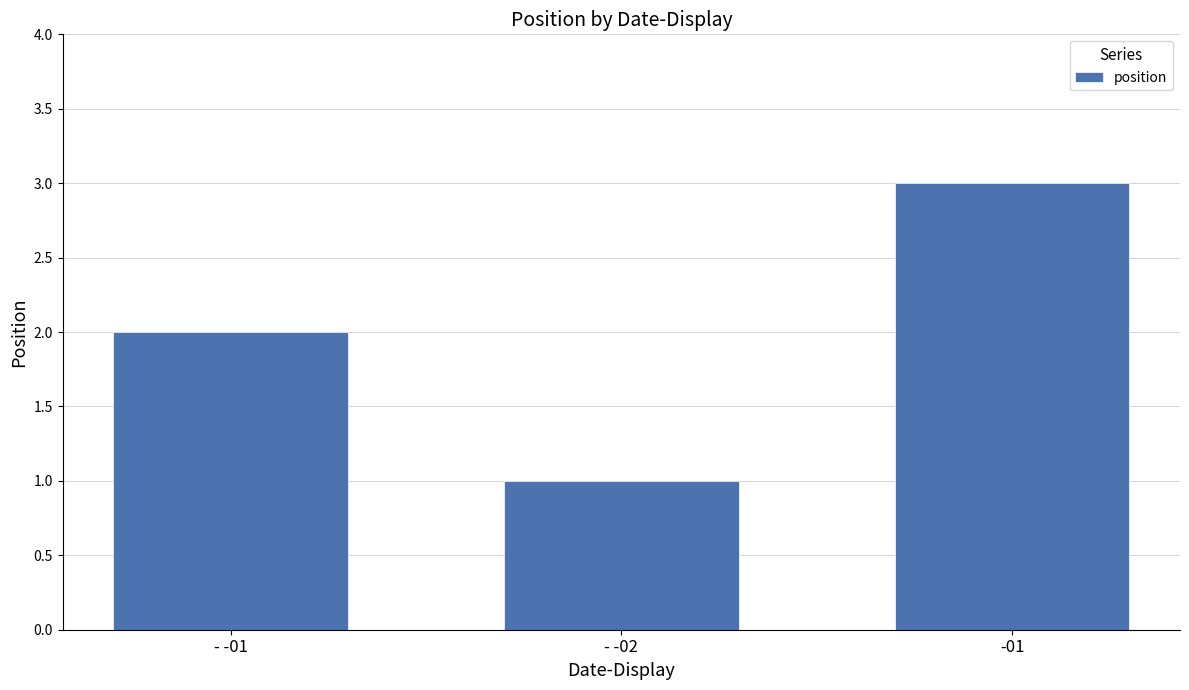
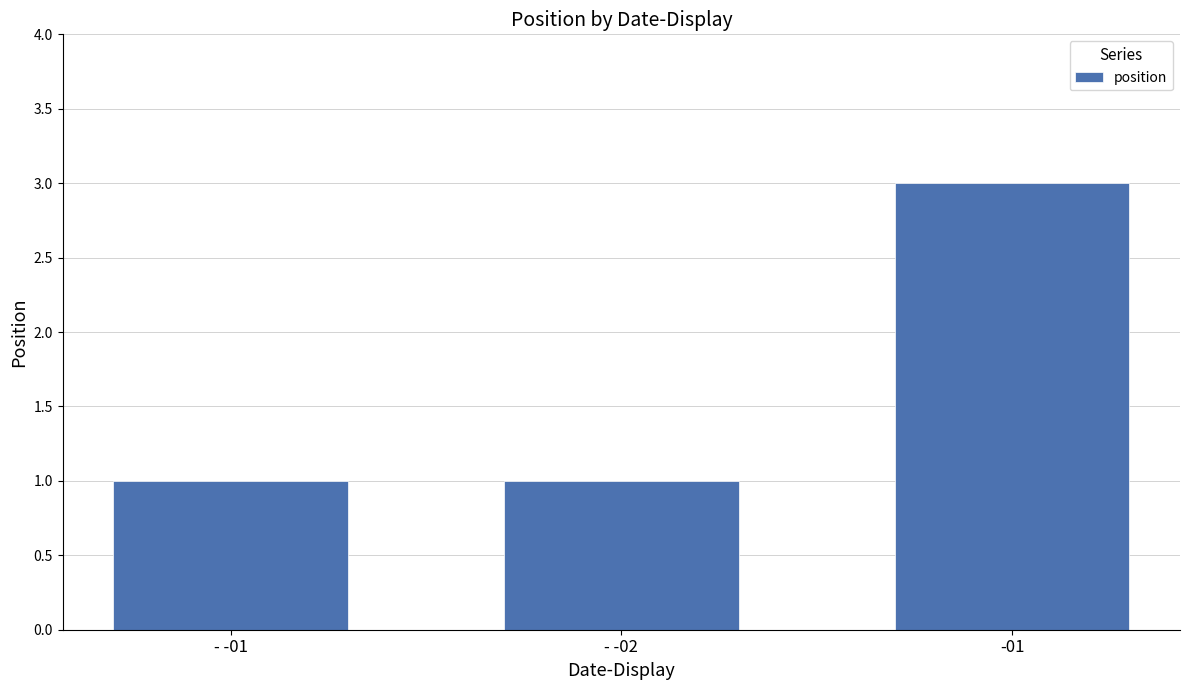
  {
-   "- -01": 2,
+   "- -01": 1,
    "- -02": 1,
    "-01": 3
  }
